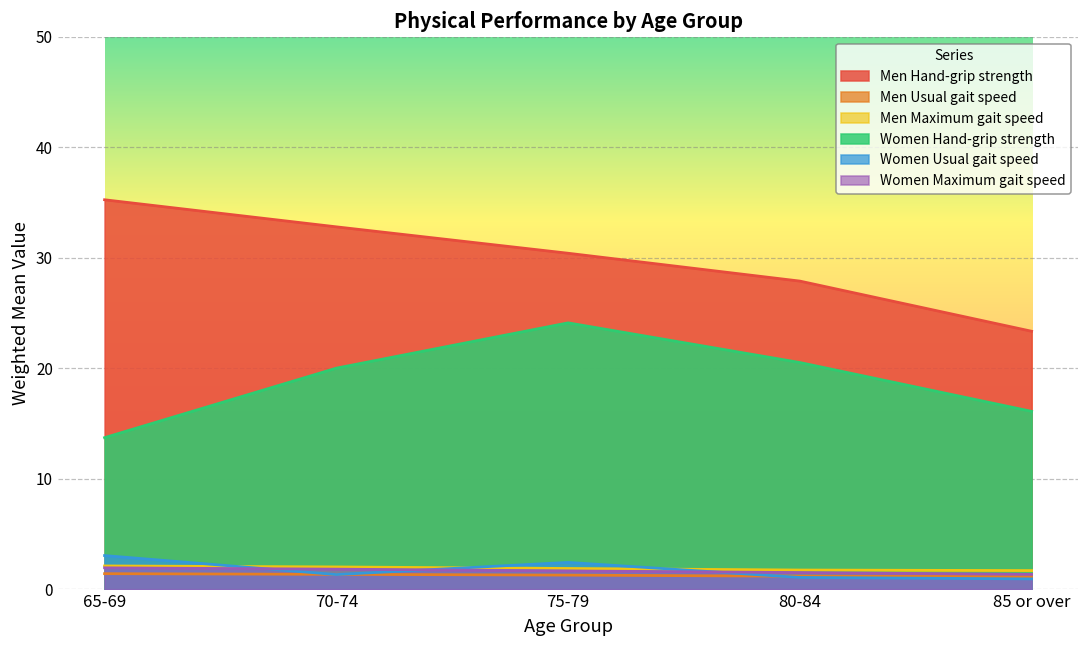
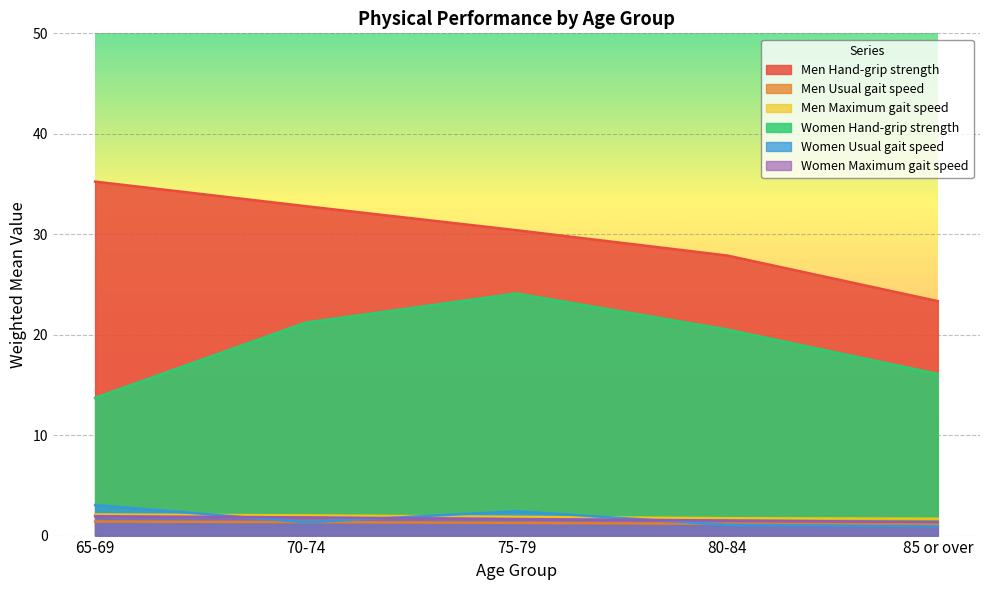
  {
    "Men Maximum gait speed": {
      "85 or over": 1.7
    },
    "Women Hand-grip strength": {
      "65-69": 13.7,
-     "70-74": 20.0,
+     "70-74": 21.2,
      "75-79": 24.1,
      "80-84": 20.5,
      "85 or over": 16.1
    },
    "Women Usual gait speed": {
      "65-69": 3.0,
      "75-79": 2.4
    }
  }
